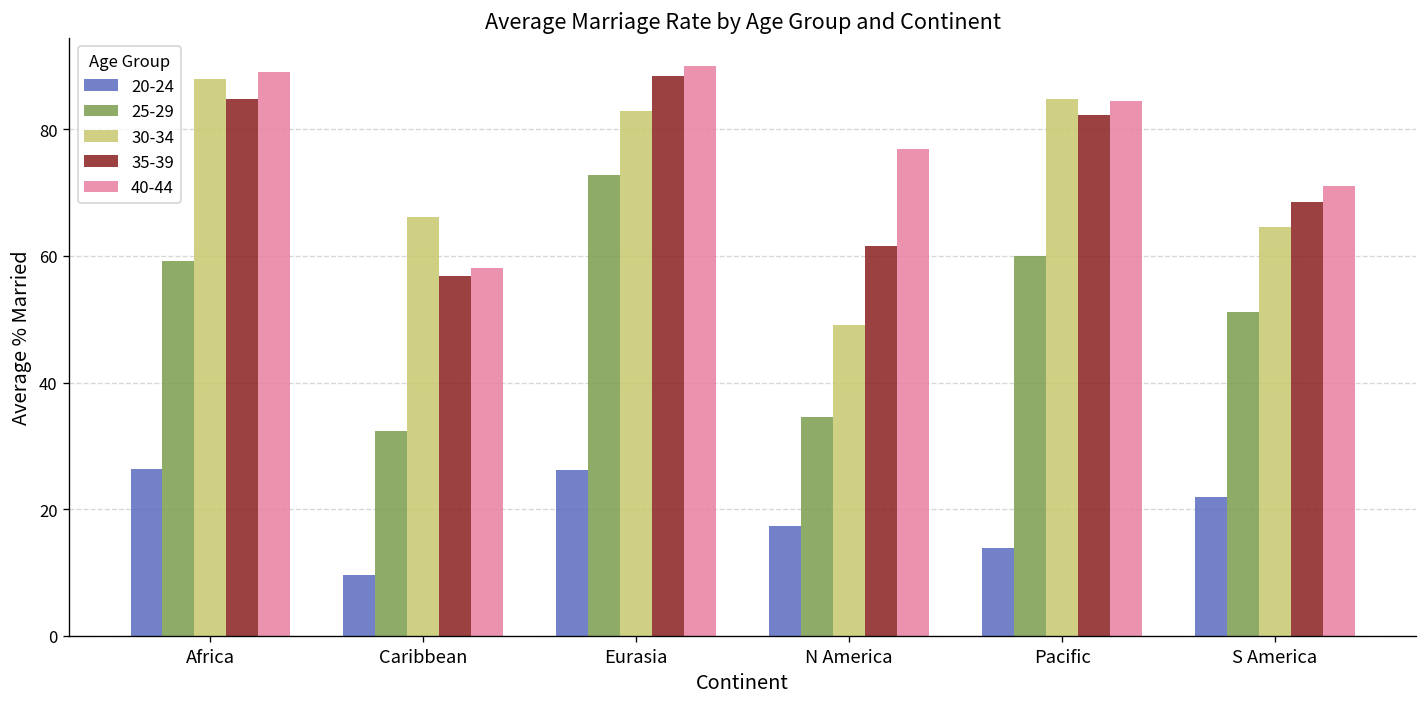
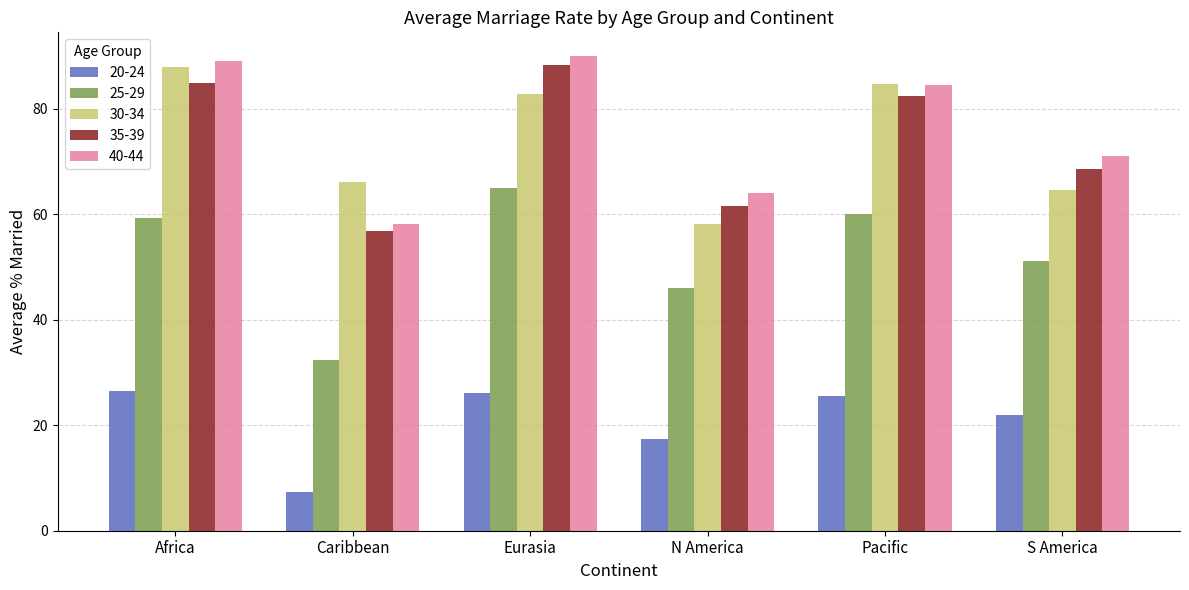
  {
    "20-24": {
      "Africa": 26,
-     "Caribbean": 10,
+     "Caribbean": 7,
      "Eurasia": 26,
      "N America": 17,
-     "Pacific": 14,
+     "Pacific": 26,
      "S America": 22
    },
    "25-29": {
      "Africa": 59,
      "Caribbean": 32,
-     "Eurasia": 73,
-     "N America": 35,
+     "Eurasia": 65,
+     "N America": 46,
      "Pacific": 60,
      "S America": 51
    },
    "30-34": {
      "Africa": 88,
      "Caribbean": 66,
      "Eurasia": 83,
-     "N America": 49,
+     "N America": 58,
      "Pacific": 85,
      "S America": 64
    },
    "35-39": {
      "Africa": 85,
      "Caribbean": 57,
      "Eurasia": 88,
      "N America": 62,
      "Pacific": 82,
      "S America": 69
    },
    "40-44": {
      "Africa": 89,
      "Caribbean": 58,
      "Eurasia": 90,
-     "N America": 77,
+     "N America": 64,
      "Pacific": 84,
      "S America": 71
    }
  }
